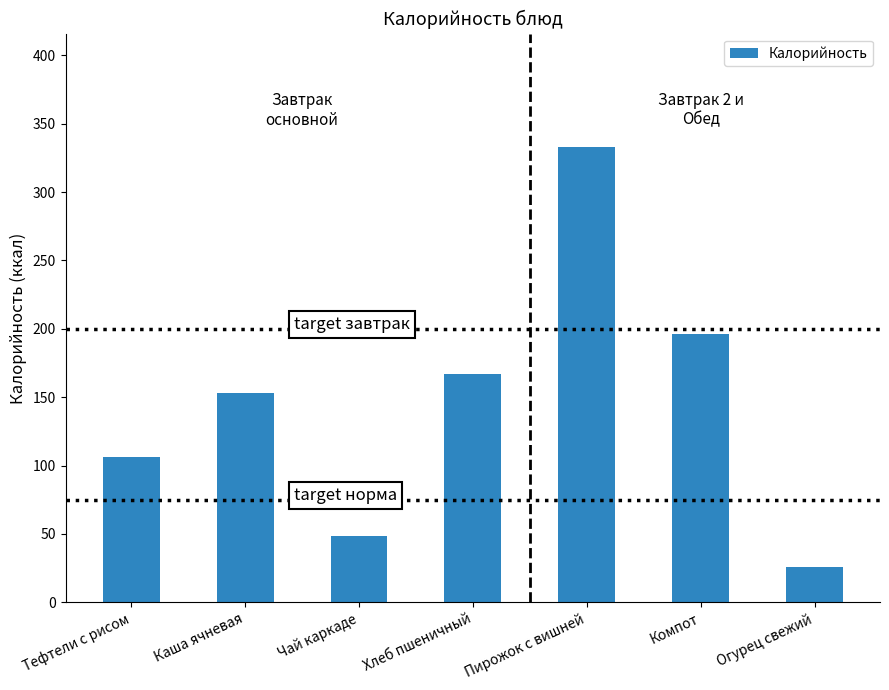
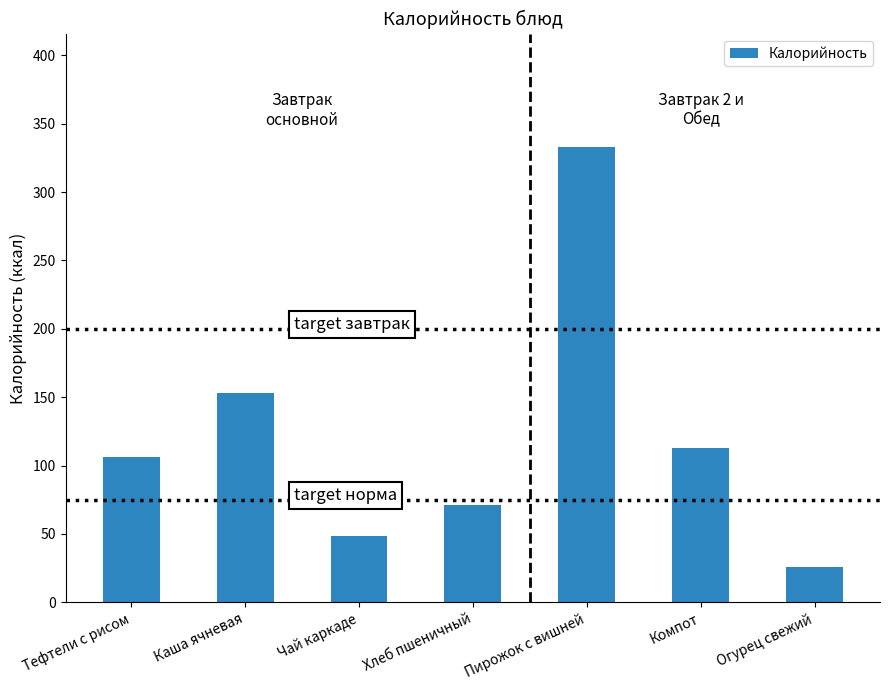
  {
    "Тефтели с рисом": 107,
    "Каша ячневая": 153,
    "Чай каркаде": 48,
-   "Хлеб пшеничный": 167,
+   "Хлеб пшеничный": 71,
    "Пирожок с вишней": 333,
-   "Компот": 196,
+   "Компот": 113,
    "Огурец свежий": 26
  }
